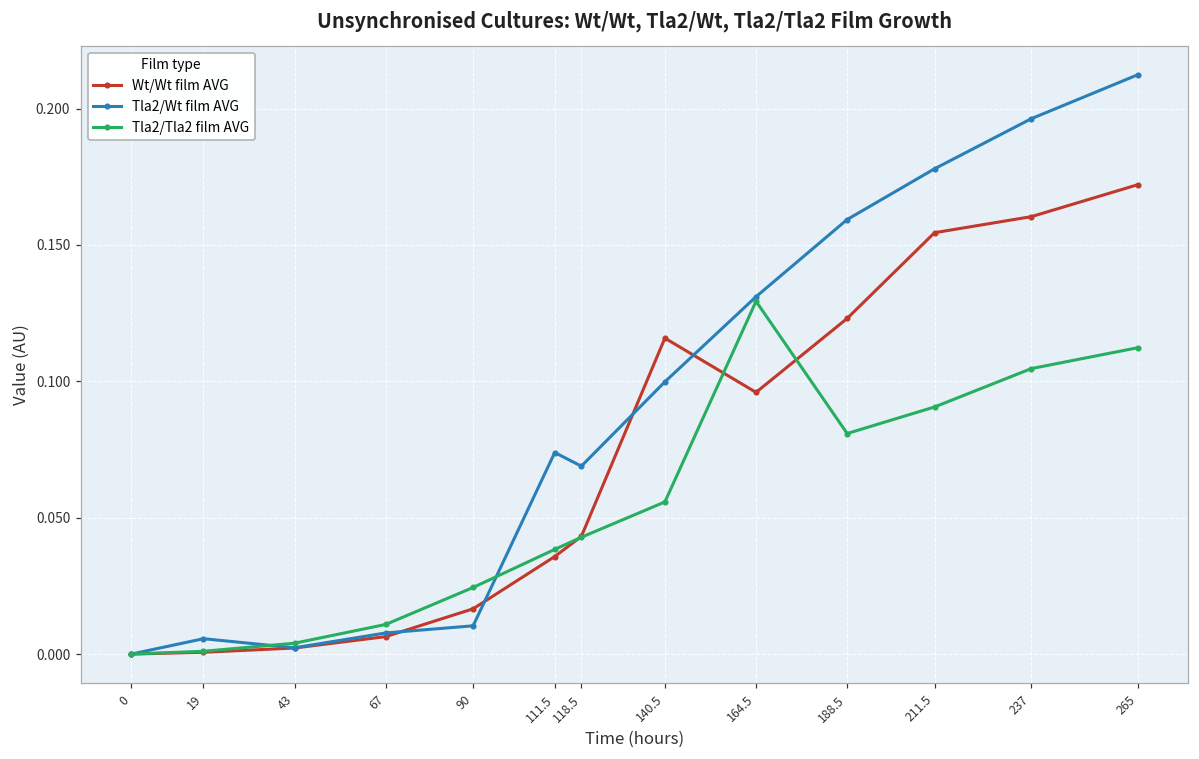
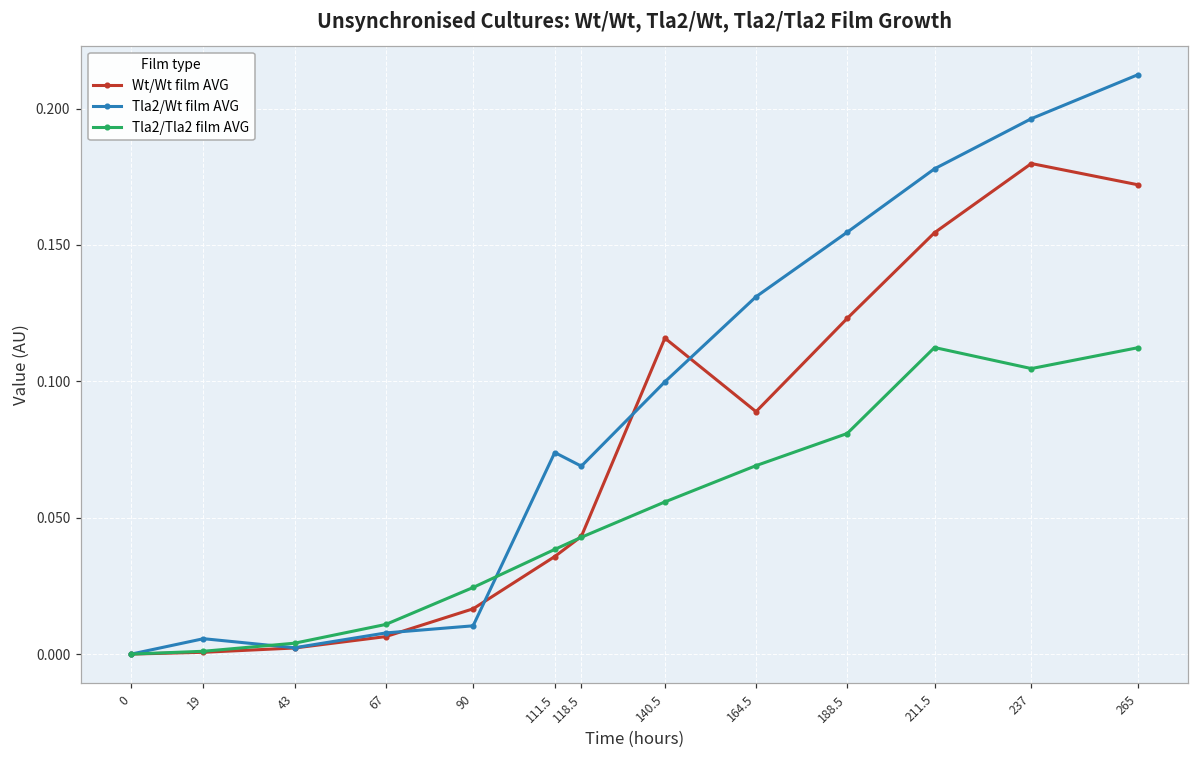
  {
    "Wt/Wt film AVG": {
      "67": 0.006,
      "90": 0.017,
      "111.5": 0.036,
      "140.5": 0.116,
-     "164.5": 0.096,
+     "164.5": 0.089,
      "188.5": 0.123,
      "211.5": 0.154,
-     "237": 0.160,
+     "237": 0.180,
      "265": 0.172
    },
    "Tla2/Wt film AVG": {
      "19": 0.006,
      "67": 0.008,
      "90": 0.010,
      "111.5": 0.074,
      "118.5": 0.069,
      "140.5": 0.100,
      "164.5": 0.131,
-     "188.5": 0.159,
+     "188.5": 0.155,
      "211.5": 0.178,
      "237": 0.196,
      "265": 0.212
    },
    "Tla2/Tla2 film AVG": {
      "43": 0.004,
      "67": 0.011,
      "90": 0.024,
      "111.5": 0.038,
      "140.5": 0.056,
-     "164.5": 0.129,
+     "164.5": 0.069,
      "188.5": 0.081,
-     "211.5": 0.091,
+     "211.5": 0.112,
      "237": 0.105,
      "265": 0.112
    }
  }
